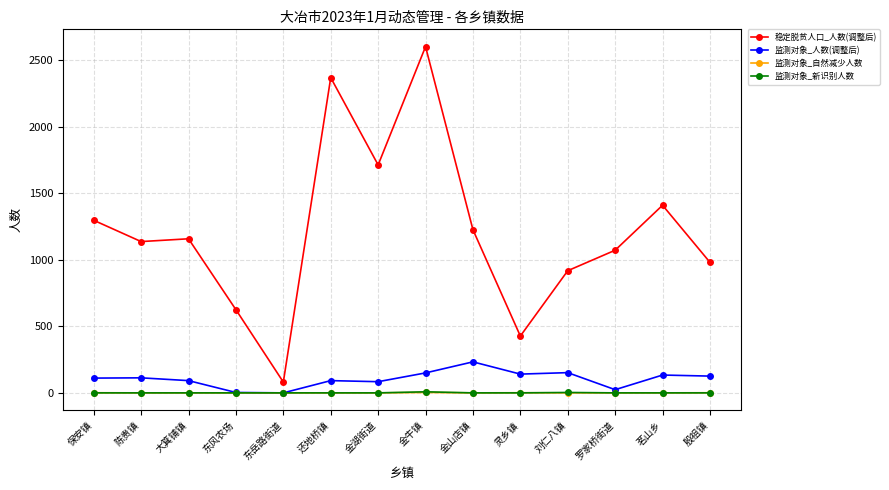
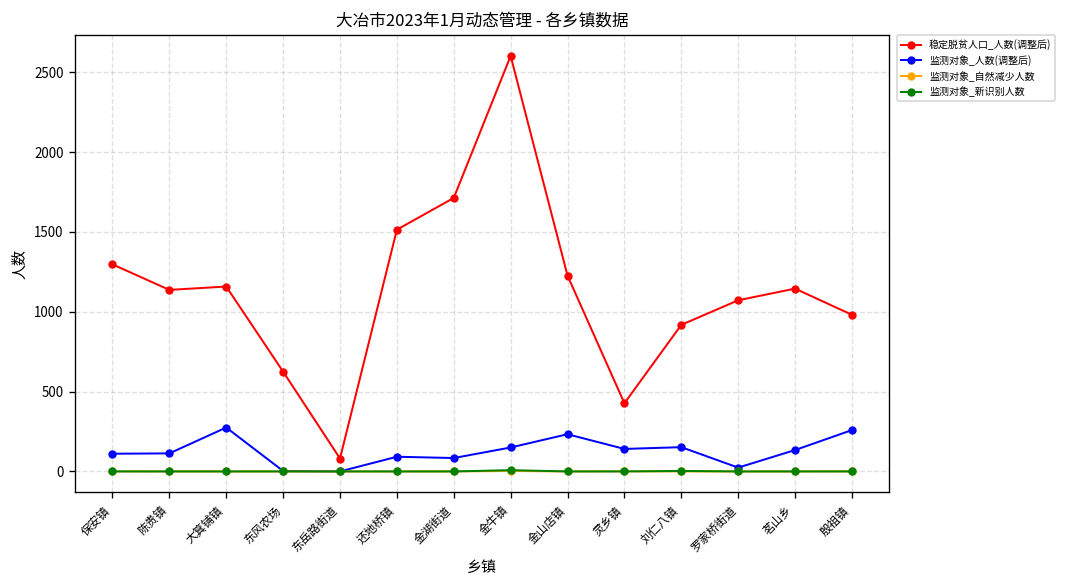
  {
    "稳定脱贫人口_人数(调整后)": {
      "保安镇": 1300,
      "陈贵镇": 1140,
      "大箕铺镇": 1160,
      "东风农场": 630,
      "东岳路街道": 80,
-     "还地桥镇": 2370,
+     "还地桥镇": 1510,
      "金湖街道": 1710,
      "金牛镇": 2600,
      "金山店镇": 1230,
      "灵乡镇": 430,
      "刘仁八镇": 920,
      "罗家桥街道": 1070,
-     "茗山乡": 1410,
+     "茗山乡": 1150,
      "殷祖镇": 980
    },
    "监测对象_人数(调整后)": {
      "保安镇": 110,
      "陈贵镇": 110,
-     "大箕铺镇": 90,
+     "大箕铺镇": 280,
      "还地桥镇": 90,
      "金湖街道": 80,
      "金牛镇": 150,
      "金山店镇": 230,
      "灵乡镇": 140,
      "刘仁八镇": 150,
      "罗家桥街道": 20,
      "茗山乡": 130,
-     "殷祖镇": 130
+     "殷祖镇": 260
    }
  }
